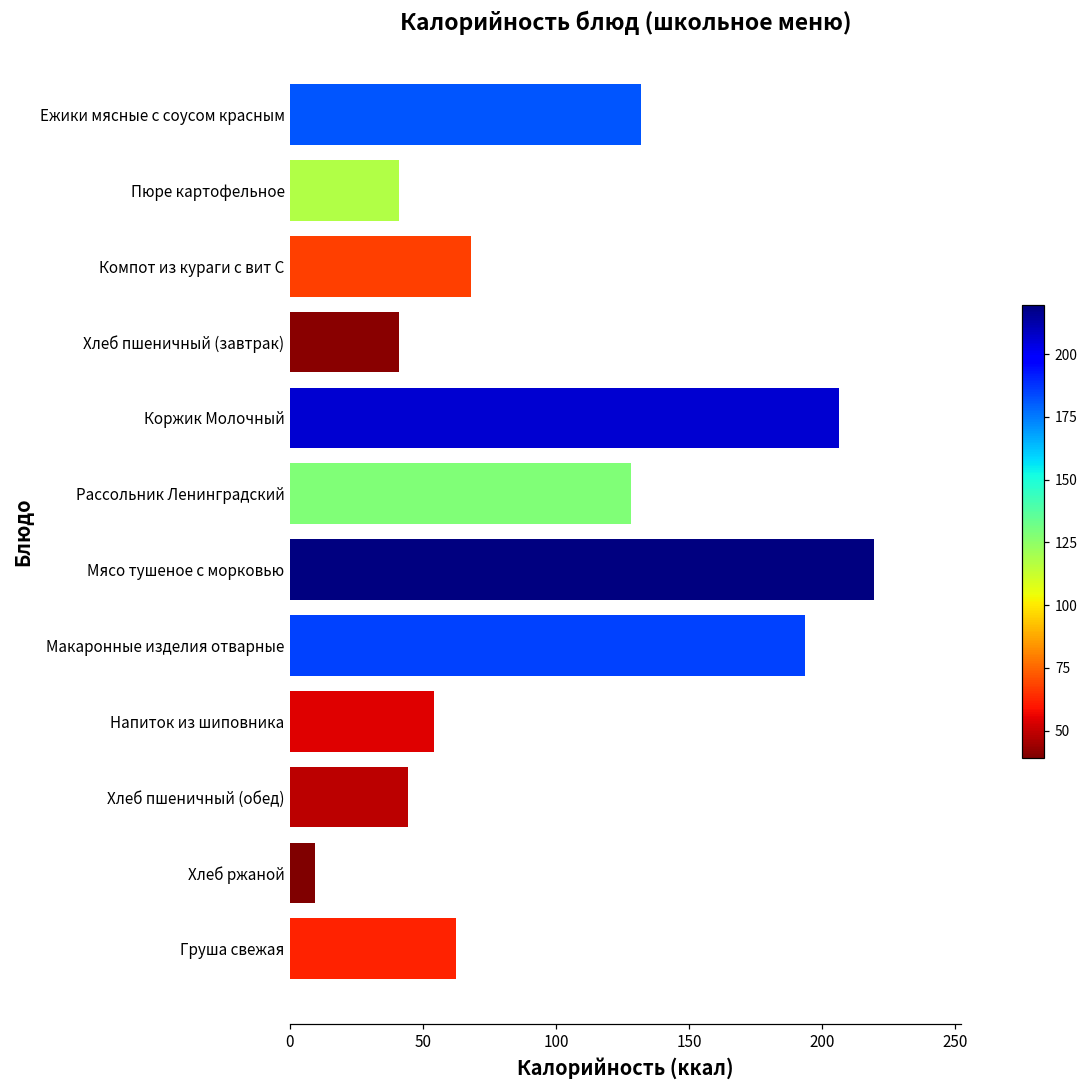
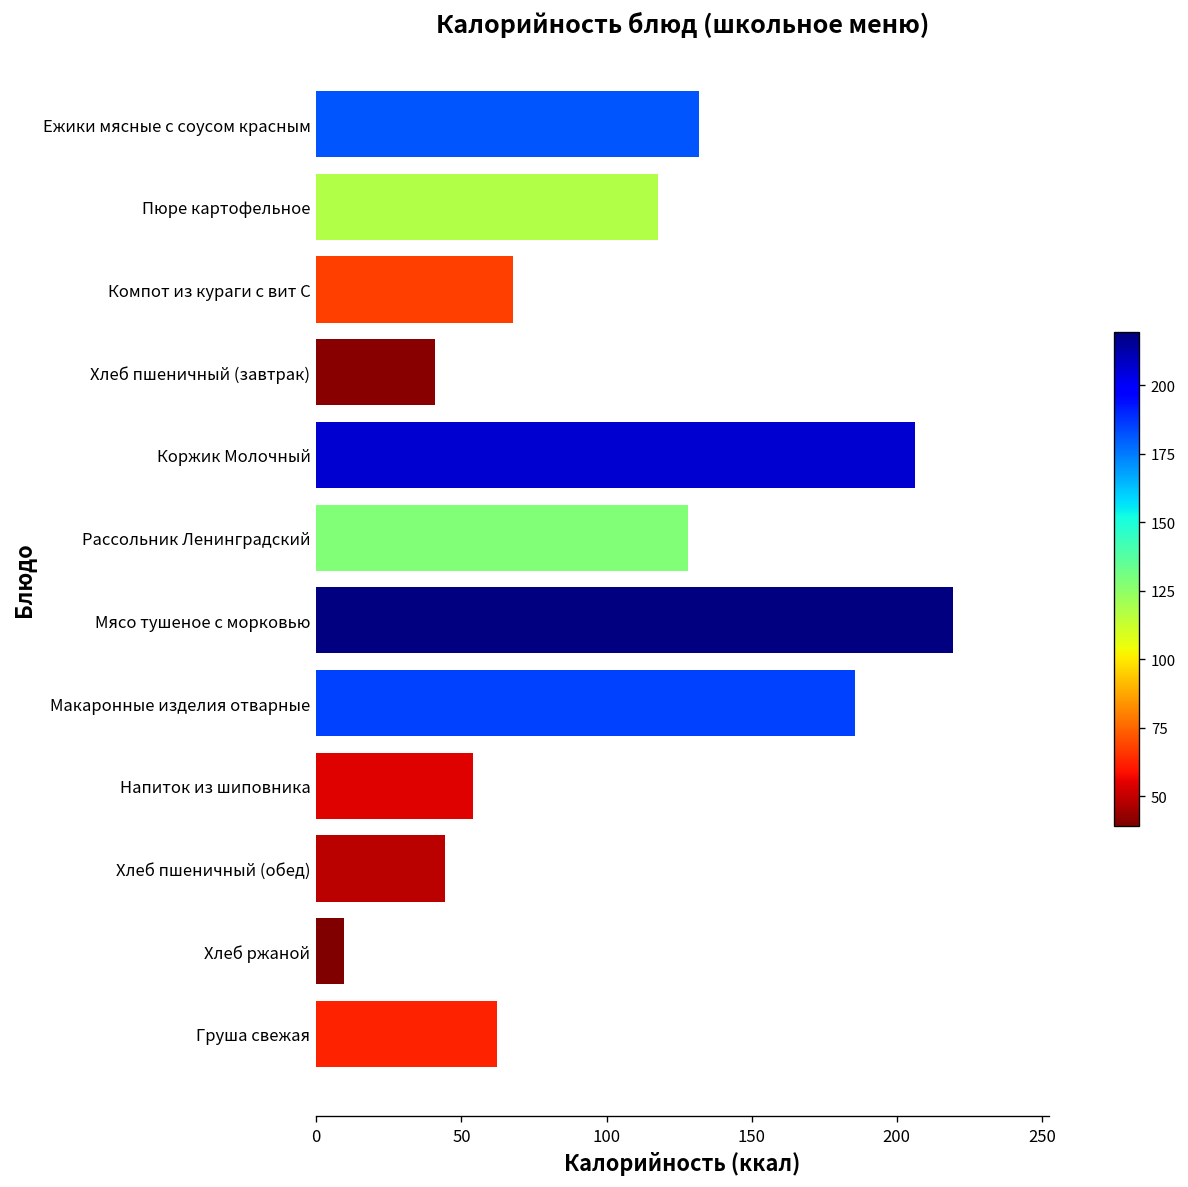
  {
    "Ежики мясные с соусом красным": 132,
-   "Пюре картофельное": 41,
+   "Пюре картофельное": 118,
    "Компот из кураги с вит С": 68,
    "Хлеб пшеничный (завтрак)": 41,
    "Коржик Молочный": 206,
    "Рассольник Ленинградский": 128,
    "Мясо тушеное с морковью": 219,
-   "Макаронные изделия отварные": 194,
+   "Макаронные изделия отварные": 185,
    "Напиток из шиповника": 54,
    "Хлеб пшеничный (обед)": 44,
    "Хлеб ржаной": 10,
    "Груша свежая": 62
  }
